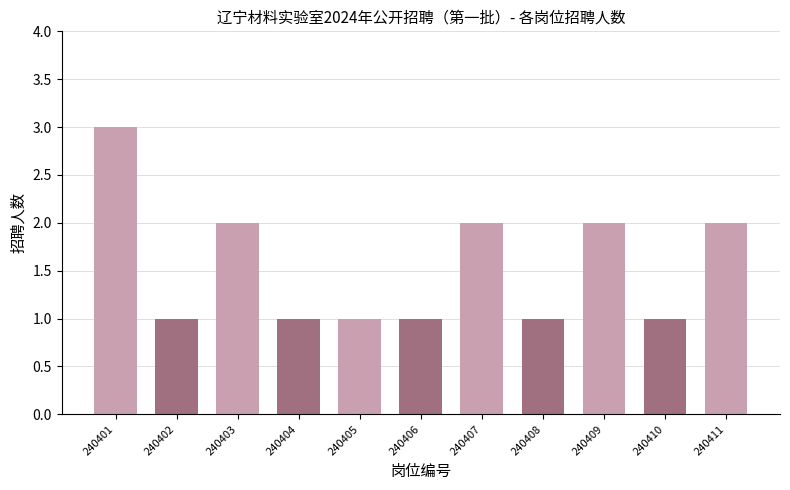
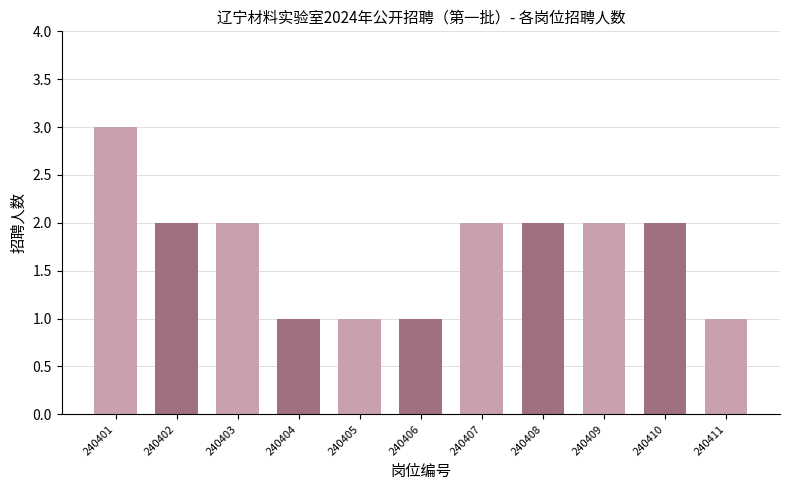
  {
    "240401": 3,
-   "240402": 1,
+   "240402": 2,
    "240403": 2,
    "240404": 1,
    "240405": 1,
    "240406": 1,
    "240407": 2,
-   "240408": 1,
+   "240408": 2,
    "240409": 2,
-   "240410": 1,
-   "240411": 2
+   "240410": 2,
+   "240411": 1
  }
